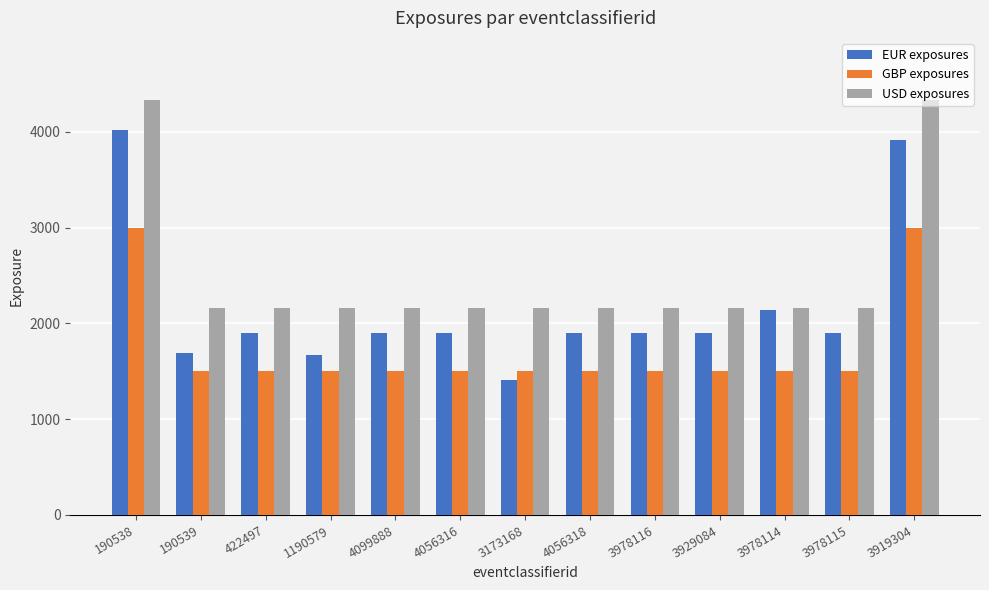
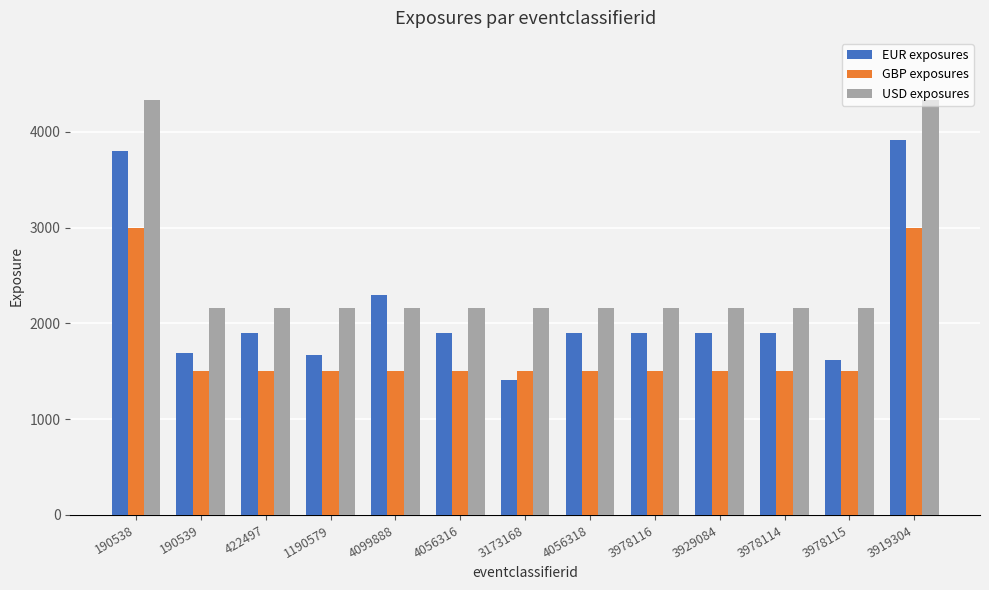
  {
    "EUR exposures": {
-     "190538": 4000,
+     "190538": 3800,
      "190539": 1700,
      "422497": 1900,
      "1190579": 1700,
-     "4099888": 1900,
+     "4099888": 2300,
      "4056316": 1900,
      "3173168": 1400,
      "4056318": 1900,
      "3978116": 1900,
      "3929084": 1900,
-     "3978114": 2100,
-     "3978115": 1900,
+     "3978114": 1900,
+     "3978115": 1600,
      "3919304": 3900
    },
    "GBP exposures": {
      "190538": 3000,
      "190539": 1500,
      "422497": 1500,
      "1190579": 1500,
      "4099888": 1500,
      "4056316": 1500,
      "3173168": 1500,
      "4056318": 1500,
      "3978116": 1500,
      "3929084": 1500,
      "3978114": 1500,
      "3978115": 1500,
      "3919304": 3000
    },
    "USD exposures": {
      "190538": 4300,
      "190539": 2200,
      "422497": 2200,
      "1190579": 2200,
      "4099888": 2200,
      "4056316": 2200,
      "3173168": 2200,
      "4056318": 2200,
      "3978116": 2200,
      "3929084": 2200,
      "3978114": 2200,
      "3978115": 2200
    }
  }
